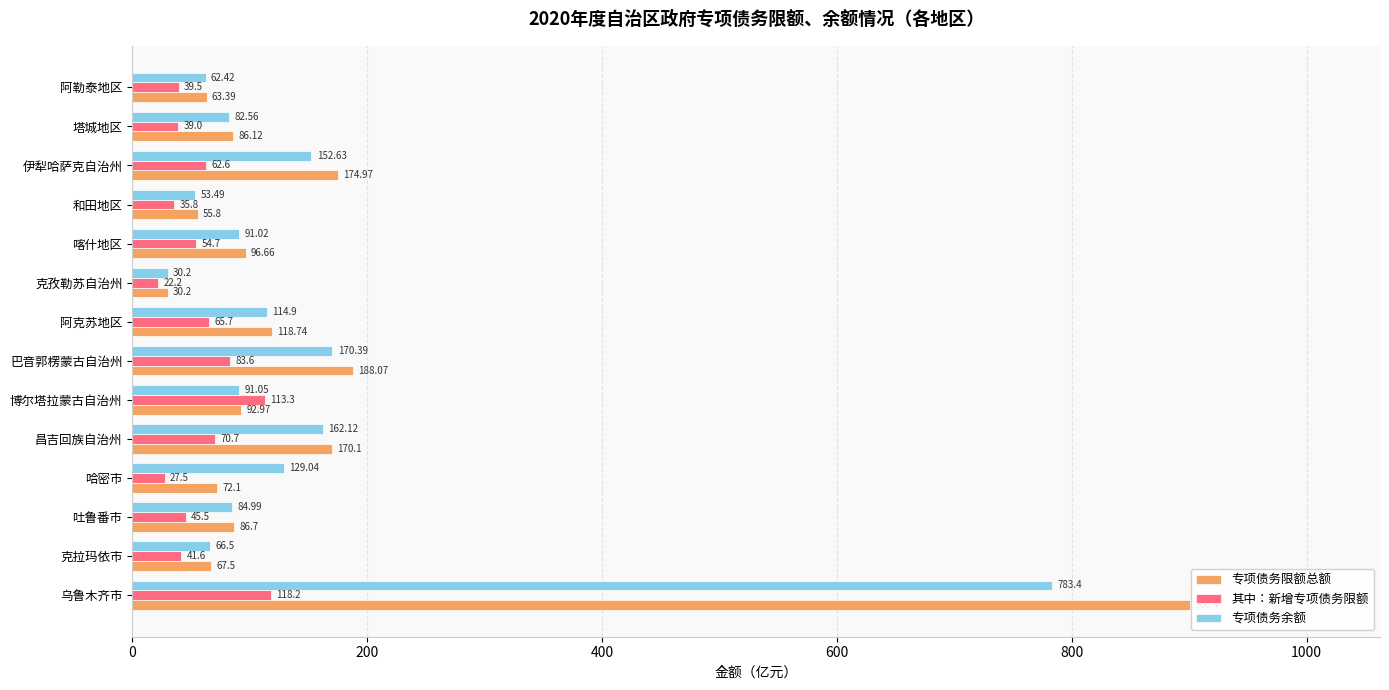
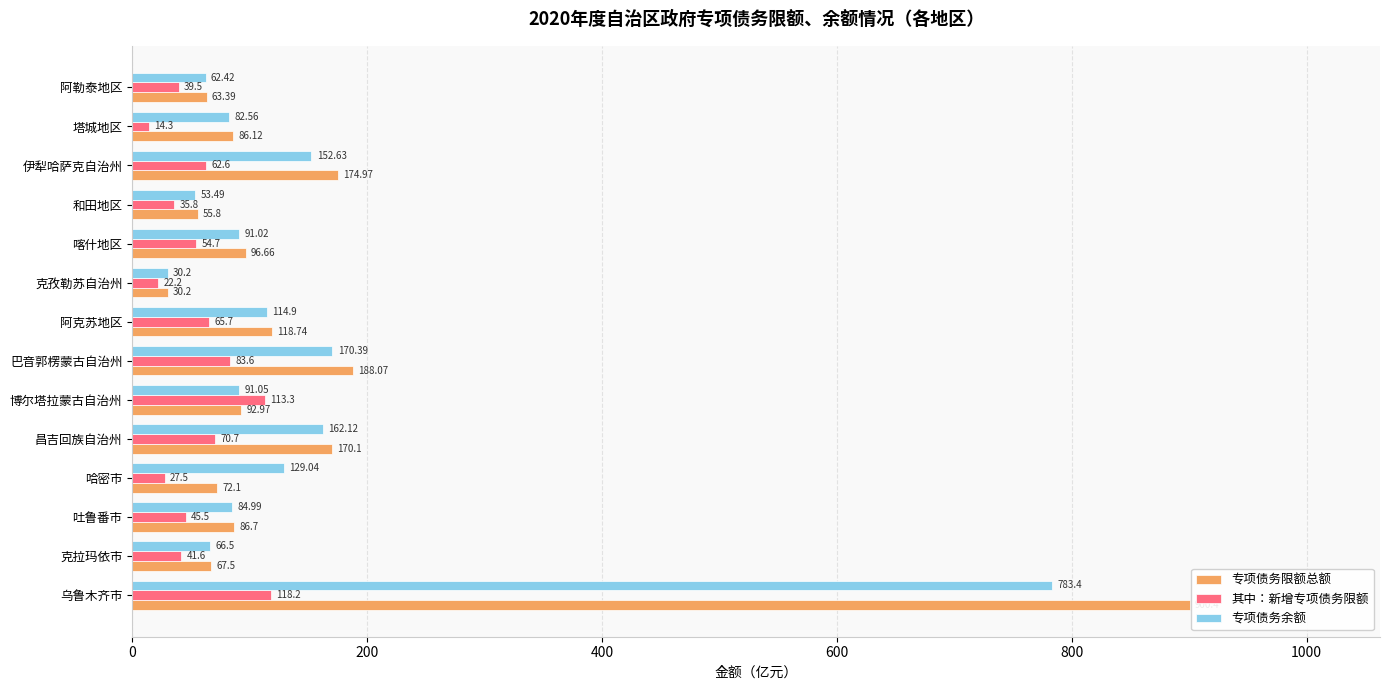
  {
    "专项债务限额总额": {
      "阿勒泰地区": 63.39,
      "塔城地区": 86.12,
      "伊犁哈萨克自治州": 174.97,
      "和田地区": 55.8,
      "喀什地区": 96.66,
      "克孜勒苏自治州": 30.2,
      "阿克苏地区": 118.74,
      "巴音郭楞蒙古自治州": 188.07,
      "博尔塔拉蒙古自治州": 92.97,
      "昌吉回族自治州": 170.1,
      "哈密市": 72.1,
      "吐鲁番市": 86.7,
      "克拉玛依市": 67.5
    },
    "其中：新增专项债务限额": {
      "阿勒泰地区": 39.5,
-     "塔城地区": 39.0,
+     "塔城地区": 14.3,
      "伊犁哈萨克自治州": 62.6,
      "和田地区": 35.8,
      "喀什地区": 54.7,
      "克孜勒苏自治州": 22.2,
      "阿克苏地区": 65.7,
      "巴音郭楞蒙古自治州": 83.6,
      "博尔塔拉蒙古自治州": 113.3,
      "昌吉回族自治州": 70.7,
      "哈密市": 27.5,
      "吐鲁番市": 45.5,
      "克拉玛依市": 41.6,
      "乌鲁木齐市": 118.2
    },
    "专项债务余额": {
      "阿勒泰地区": 62.42,
      "塔城地区": 82.56,
      "伊犁哈萨克自治州": 152.63,
      "和田地区": 53.49,
      "喀什地区": 91.02,
      "克孜勒苏自治州": 30.2,
      "阿克苏地区": 114.9,
      "巴音郭楞蒙古自治州": 170.39,
      "博尔塔拉蒙古自治州": 91.05,
      "昌吉回族自治州": 162.12,
      "哈密市": 129.04,
      "吐鲁番市": 84.99,
      "克拉玛依市": 66.5,
      "乌鲁木齐市": 783.4
    }
  }
